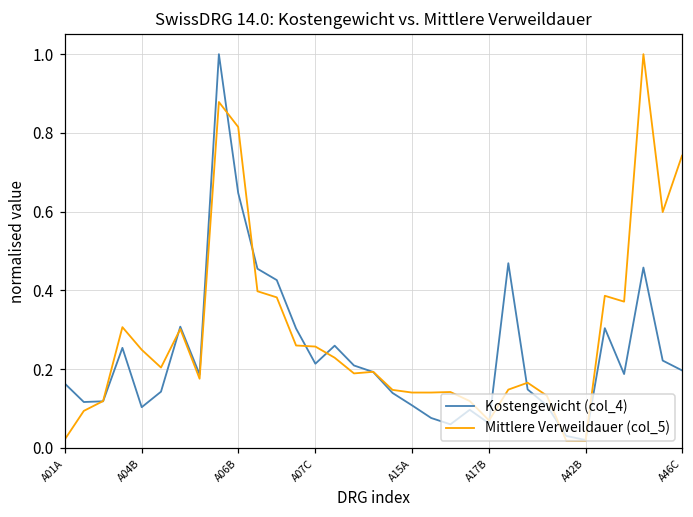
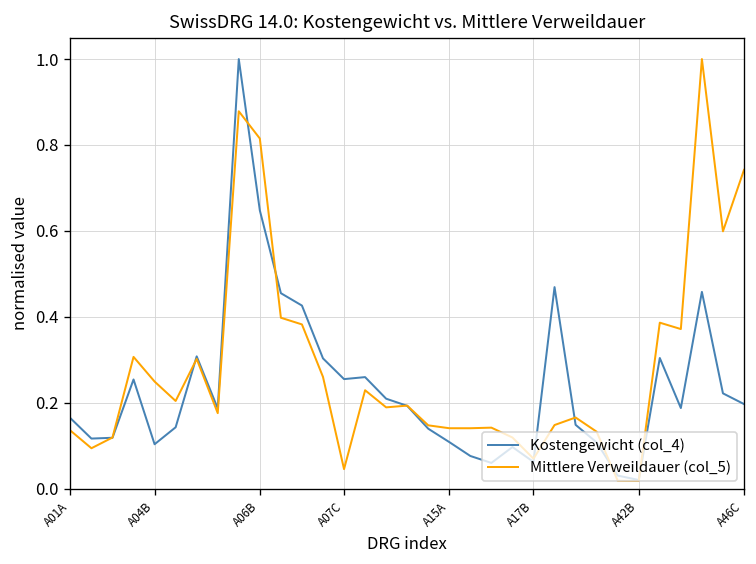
  {
    "Kostengewicht (col_4)": {
      "A01A": 0.16,
      "A04B": 0.10,
      "A06B": 0.65,
-     "A07C": 0.21,
+     "A07C": 0.25,
      "A15A": 0.11,
      "A46C": 0.20
    },
    "Mittlere Verweildauer (col_5)": {
-     "A01A": 0.02,
+     "A01A": 0.14,
      "A04B": 0.25,
      "A06B": 0.81,
-     "A07C": 0.26,
+     "A07C": 0.05,
      "A15A": 0.14,
      "A46C": 0.74
    }
  }
